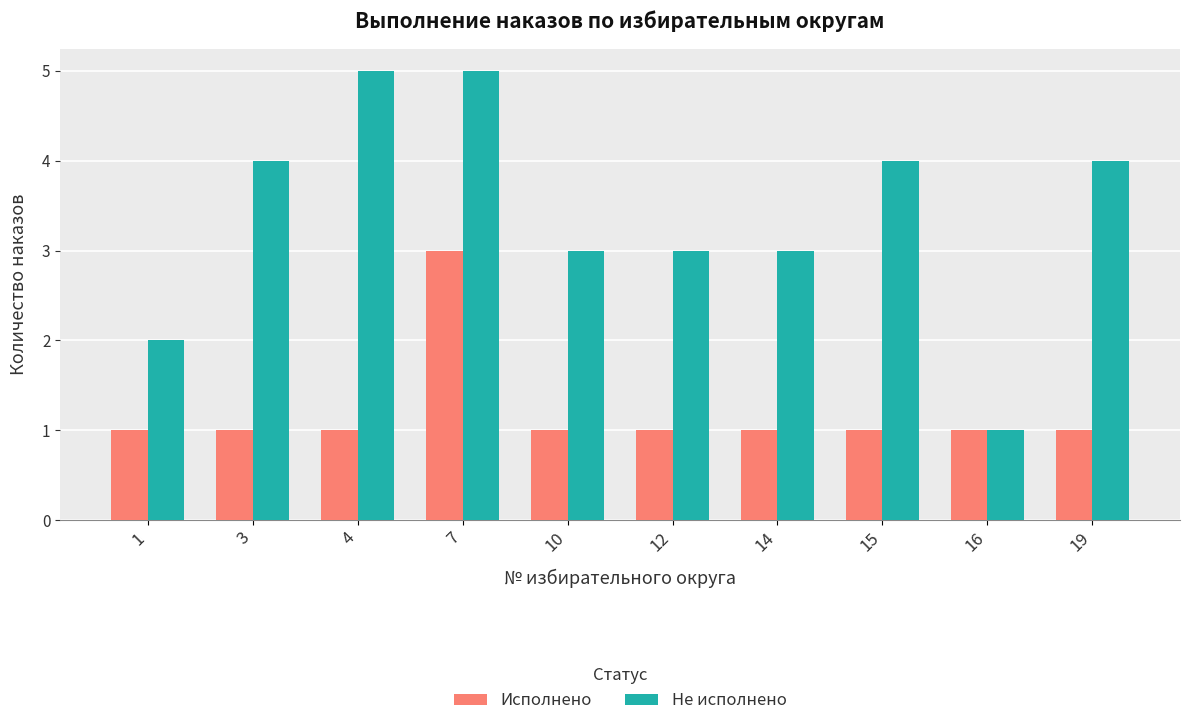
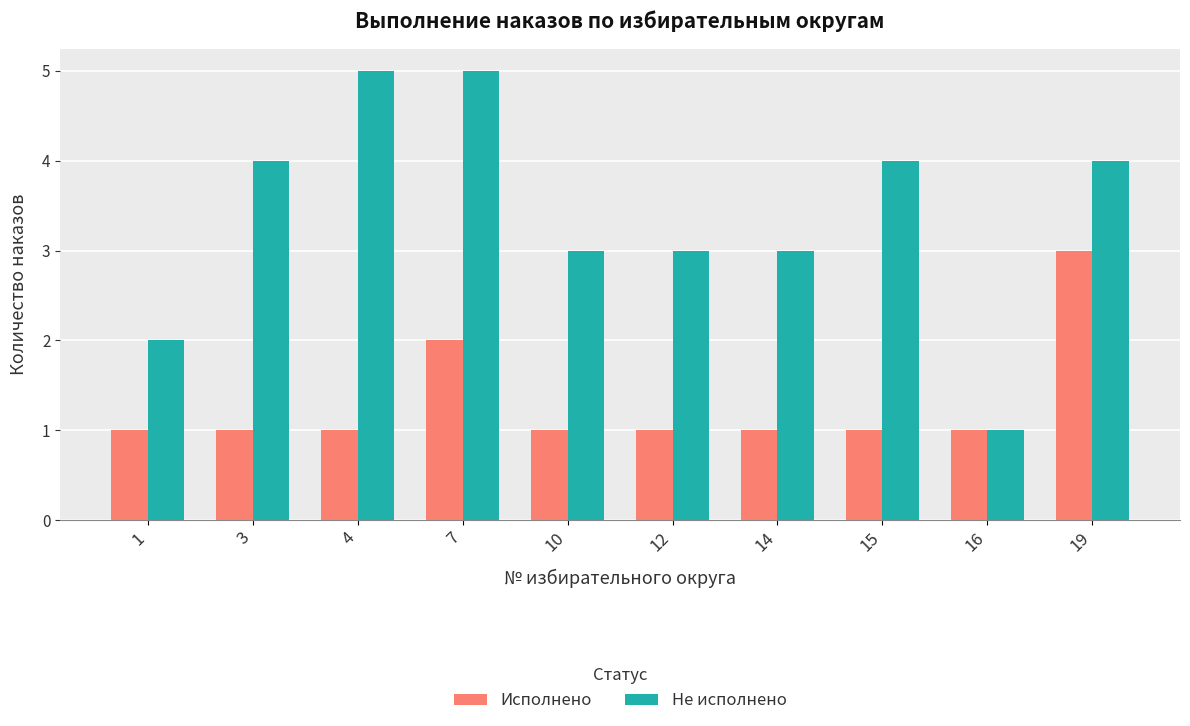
  {
    "Исполнено": {
      "1": 1,
      "3": 1,
      "4": 1,
-     "7": 3,
+     "7": 2,
      "10": 1,
      "12": 1,
      "14": 1,
      "15": 1,
      "16": 1,
-     "19": 1
+     "19": 3
    },
    "Не исполнено": {
      "1": 2,
      "3": 4,
      "4": 5,
      "7": 5,
      "10": 3,
      "12": 3,
      "14": 3,
      "15": 4,
      "16": 1,
      "19": 4
    }
  }
